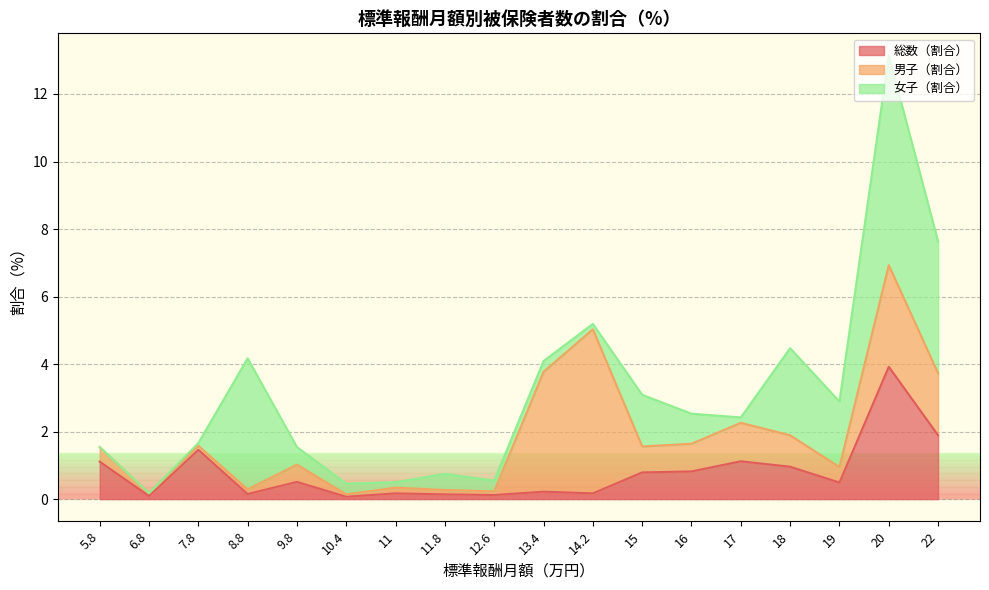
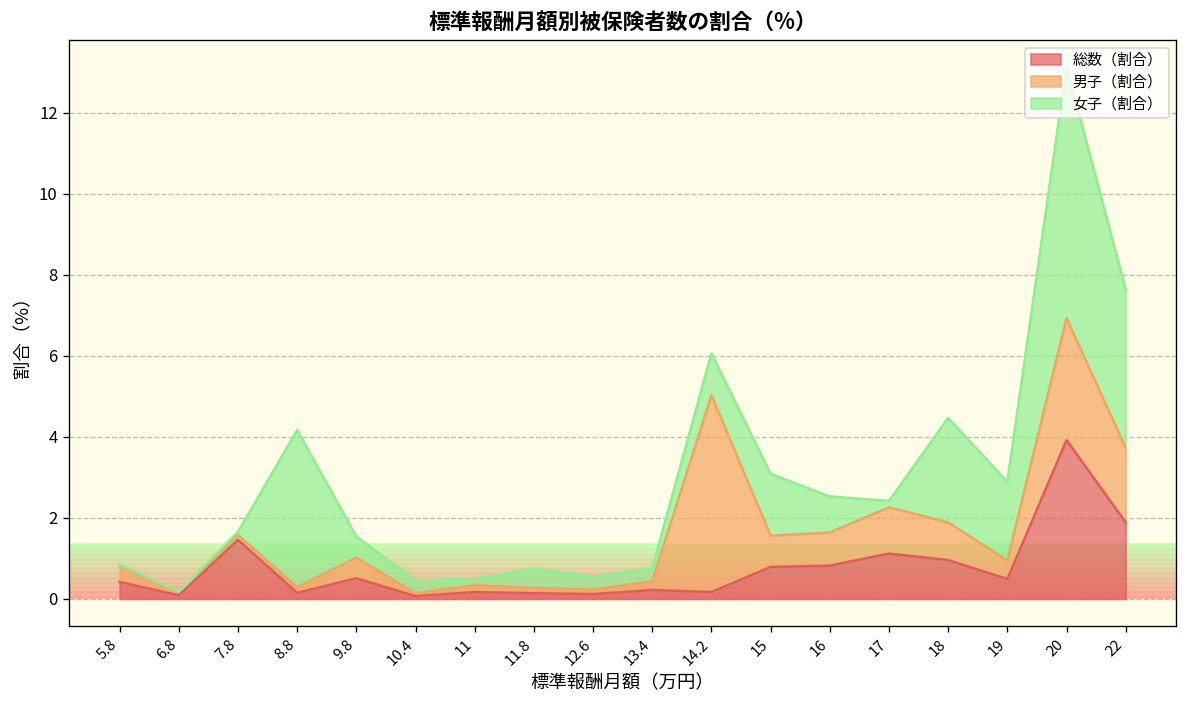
  {
    "総数（割合）": {
-     "5.8": 1.1,
+     "5.8": 0.4,
      "6.8": 0.1,
      "7.8": 1.5,
      "8.8": 0.2,
      "9.8": 0.5,
      "11": 0.2,
      "11.8": 0.1,
      "12.6": 0.1,
      "13.4": 0.2,
      "14.2": 0.2,
      "15": 0.8,
      "16": 0.8,
      "17": 1.1,
      "18": 1.0,
      "19": 0.5,
      "20": 3.9,
      "22": 1.9
    },
    "男子（割合）": {
      "7.8": 0.1,
      "8.8": 0.1,
      "9.8": 0.5,
      "11": 0.2,
      "11.8": 0.1,
      "12.6": 0.1,
-     "13.4": 3.6,
+     "13.4": 0.2,
      "14.2": 4.9,
      "15": 0.8,
      "16": 0.8,
      "17": 1.1,
      "18": 0.9,
      "19": 0.5,
      "20": 3.0,
      "22": 1.8
    },
    "女子（割合）": {
      "7.8": 0.1,
      "8.8": 3.9,
      "9.8": 0.5,
      "10.4": 0.3,
      "11": 0.2,
      "11.8": 0.5,
      "12.6": 0.3,
      "13.4": 0.3,
-     "14.2": 0.2,
+     "14.2": 1.0,
      "15": 1.5,
      "16": 0.9,
      "17": 0.2,
      "18": 2.6,
      "19": 1.9,
      "22": 3.9
    }
  }
